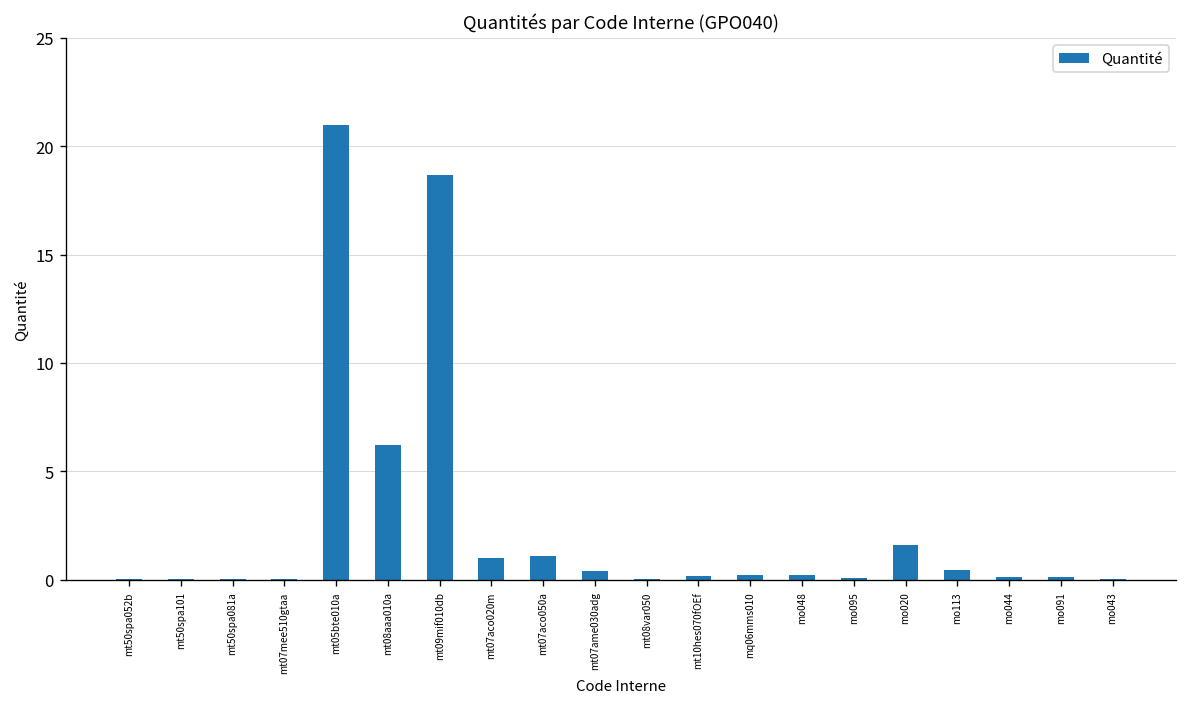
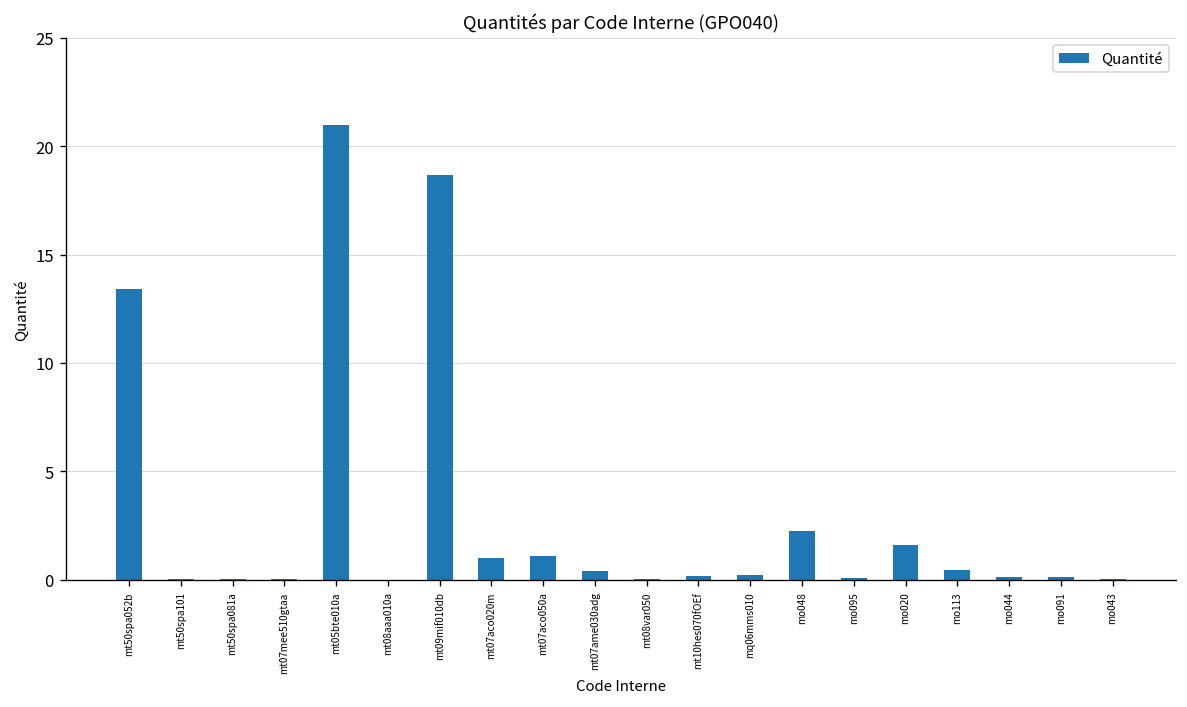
  {
-   "mt50spa052b": 0.0,
+   "mt50spa052b": 13.4,
    "mt05bte010a": 21.0,
-   "mt08aaa010a": 6.2,
+   "mt08aaa010a": 0.0,
    "mt09mif010db": 18.7,
    "mt07aco020m": 1.0,
    "mt07aco050a": 1.1,
    "mt07ame030adg": 0.4,
    "mt10hes070fOEf": 0.1,
    "mq06mms010": 0.2,
-   "mo048": 0.2,
+   "mo048": 2.3,
    "mo020": 1.6,
    "mo113": 0.5
  }
